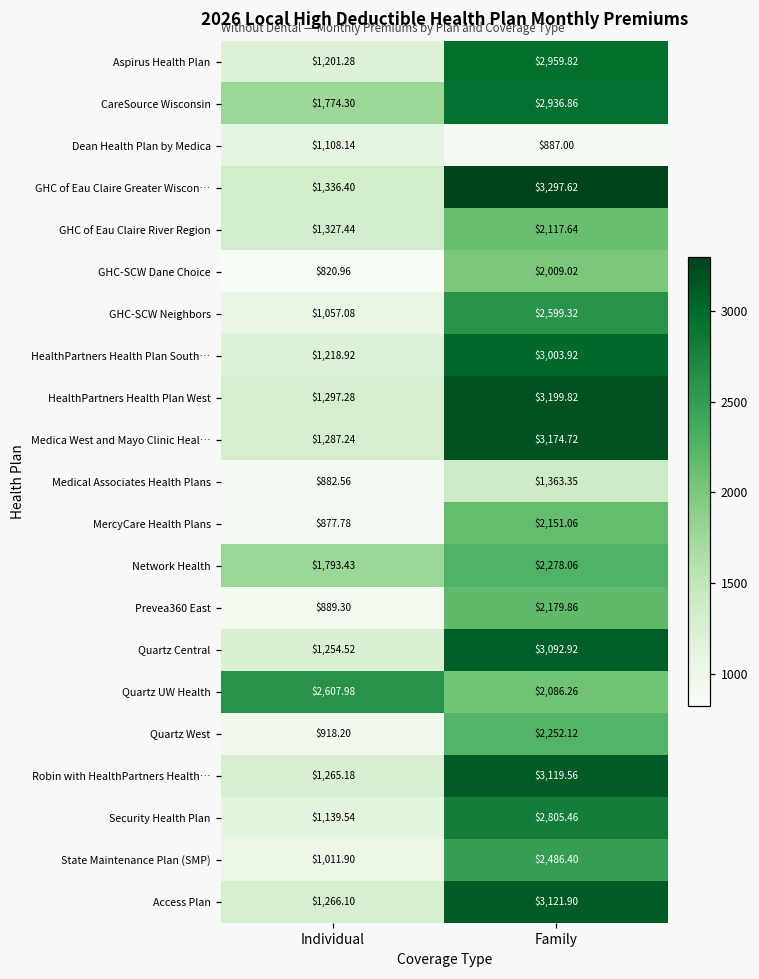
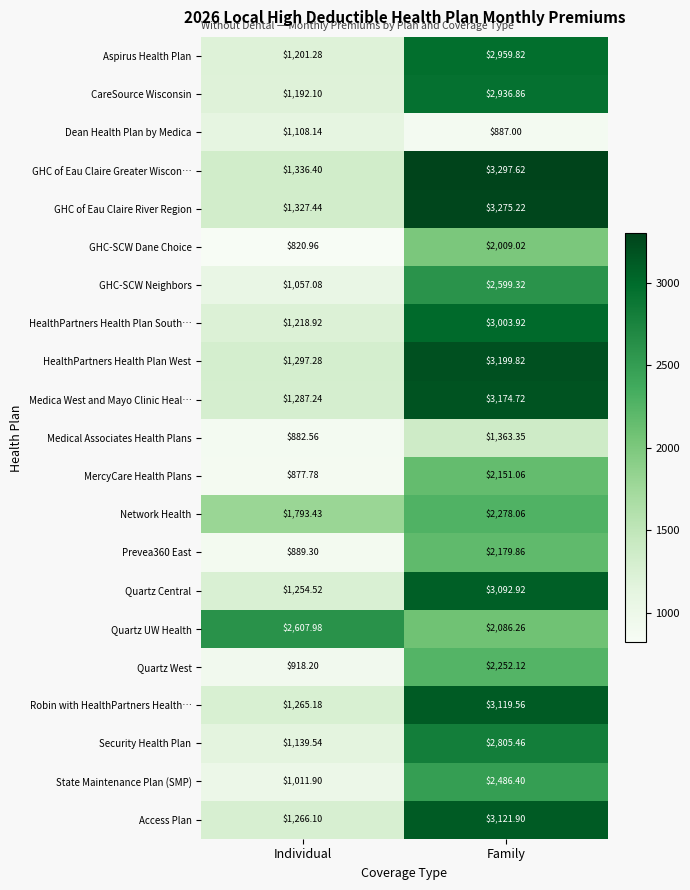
  {
    "Aspirus Health Plan": {
      "Individual": "$1,201.28",
      "Family": "$2,959.82"
    },
    "CareSource Wisconsin": {
-     "Individual": "$1,774.30",
+     "Individual": "$1,192.10",
      "Family": "$2,936.86"
    },
    "Dean Health Plan by Medica": {
      "Individual": "$1,108.14",
      "Family": "$887.00"
    },
    "GHC of Eau Claire Greater Wiscon…": {
      "Individual": "$1,336.40",
      "Family": "$3,297.62"
    },
    "GHC of Eau Claire River Region": {
      "Individual": "$1,327.44",
-     "Family": "$2,117.64"
+     "Family": "$3,275.22"
    },
    "GHC-SCW Dane Choice": {
      "Individual": "$820.96",
      "Family": "$2,009.02"
    },
    "GHC-SCW Neighbors": {
      "Individual": "$1,057.08",
      "Family": "$2,599.32"
    },
    "HealthPartners Health Plan South…": {
      "Individual": "$1,218.92",
      "Family": "$3,003.92"
    },
    "HealthPartners Health Plan West": {
      "Individual": "$1,297.28",
      "Family": "$3,199.82"
    },
    "Medica West and Mayo Clinic Heal…": {
      "Individual": "$1,287.24",
      "Family": "$3,174.72"
    },
    "Medical Associates Health Plans": {
      "Individual": "$882.56",
      "Family": "$1,363.35"
    },
    "MercyCare Health Plans": {
      "Individual": "$877.78",
      "Family": "$2,151.06"
    },
    "Network Health": {
      "Individual": "$1,793.43",
      "Family": "$2,278.06"
    },
    "Prevea360 East": {
      "Individual": "$889.30",
      "Family": "$2,179.86"
    },
    "Quartz Central": {
      "Individual": "$1,254.52",
      "Family": "$3,092.92"
    },
    "Quartz UW Health": {
      "Individual": "$2,607.98",
      "Family": "$2,086.26"
    },
    "Quartz West": {
      "Individual": "$918.20",
      "Family": "$2,252.12"
    },
    "Robin with HealthPartners Health…": {
      "Individual": "$1,265.18",
      "Family": "$3,119.56"
    },
    "Security Health Plan": {
      "Individual": "$1,139.54",
      "Family": "$2,805.46"
    },
    "State Maintenance Plan (SMP)": {
      "Individual": "$1,011.90",
      "Family": "$2,486.40"
    },
    "Access Plan": {
      "Individual": "$1,266.10",
      "Family": "$3,121.90"
    }
  }
